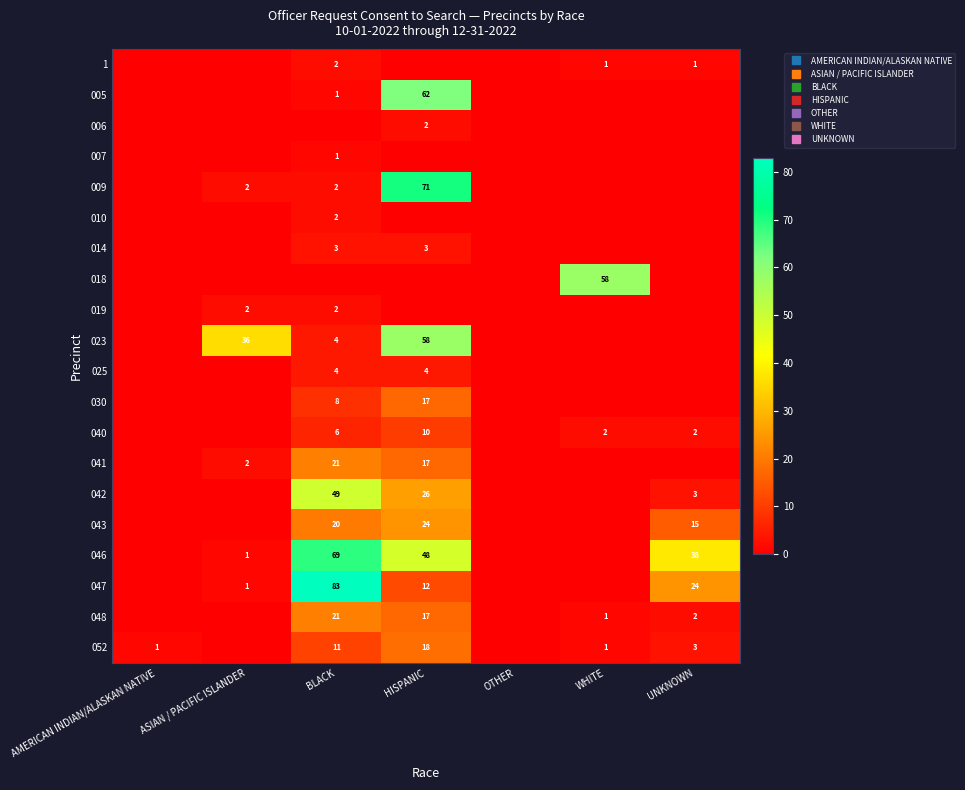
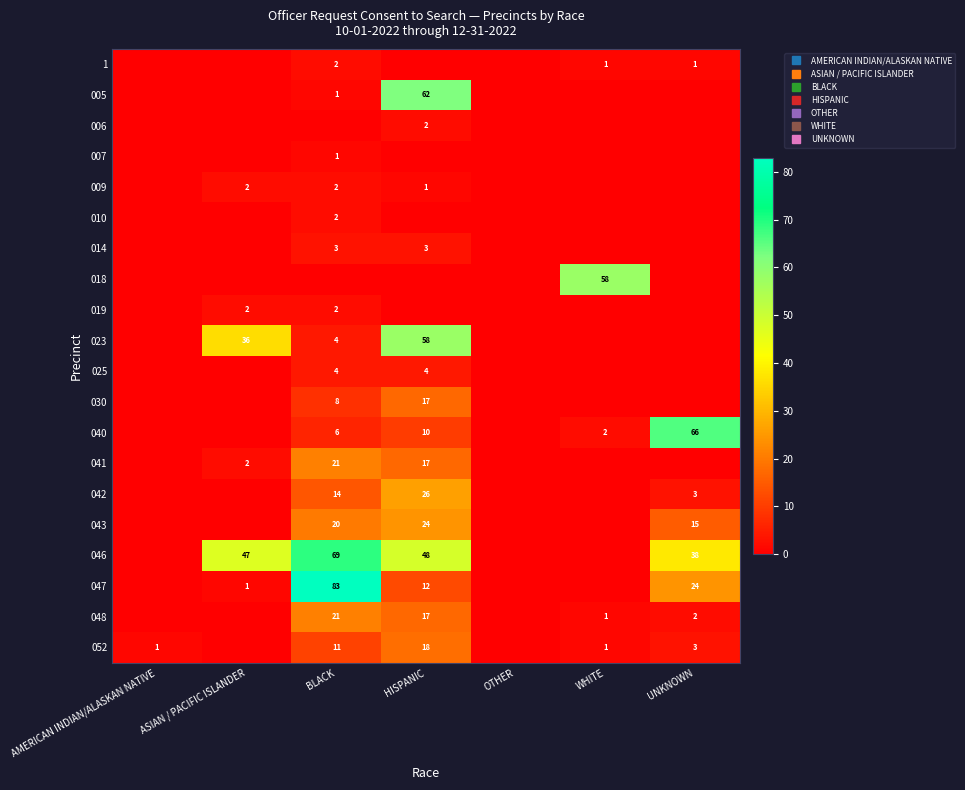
  {
    "1": {
      "BLACK": 2,
      "WHITE": 1,
      "UNKNOWN": 1
    },
    "005": {
      "BLACK": 1,
      "HISPANIC": 62
    },
    "006": {
      "HISPANIC": 2
    },
    "007": {
      "BLACK": 1
    },
    "009": {
      "ASIAN / PACIFIC ISLANDER": 2,
      "BLACK": 2,
-     "HISPANIC": 71
+     "HISPANIC": 1
    },
    "010": {
      "BLACK": 2
    },
    "014": {
      "BLACK": 3,
      "HISPANIC": 3
    },
    "018": {
      "WHITE": 58
    },
    "019": {
      "ASIAN / PACIFIC ISLANDER": 2,
      "BLACK": 2
    },
    "023": {
      "ASIAN / PACIFIC ISLANDER": 36,
      "BLACK": 4,
      "HISPANIC": 58
    },
    "025": {
      "BLACK": 4,
      "HISPANIC": 4
    },
    "030": {
      "BLACK": 8,
      "HISPANIC": 17
    },
    "040": {
      "BLACK": 6,
      "HISPANIC": 10,
      "WHITE": 2,
-     "UNKNOWN": 2
+     "UNKNOWN": 66
    },
    "041": {
      "ASIAN / PACIFIC ISLANDER": 2,
      "BLACK": 21,
      "HISPANIC": 17
    },
    "042": {
-     "BLACK": 49,
+     "BLACK": 14,
      "HISPANIC": 26,
      "UNKNOWN": 3
    },
    "043": {
      "BLACK": 20,
      "HISPANIC": 24,
      "UNKNOWN": 15
    },
    "046": {
-     "ASIAN / PACIFIC ISLANDER": 1,
+     "ASIAN / PACIFIC ISLANDER": 47,
      "BLACK": 69,
      "HISPANIC": 48,
      "UNKNOWN": 38
    },
    "047": {
      "ASIAN / PACIFIC ISLANDER": 1,
      "BLACK": 83,
      "HISPANIC": 12,
      "UNKNOWN": 24
    },
    "048": {
      "BLACK": 21,
      "HISPANIC": 17,
      "WHITE": 1,
      "UNKNOWN": 2
    },
    "052": {
      "AMERICAN INDIAN/ALASKAN NATIVE": 1,
      "BLACK": 11,
      "HISPANIC": 18,
      "WHITE": 1,
      "UNKNOWN": 3
    }
  }
